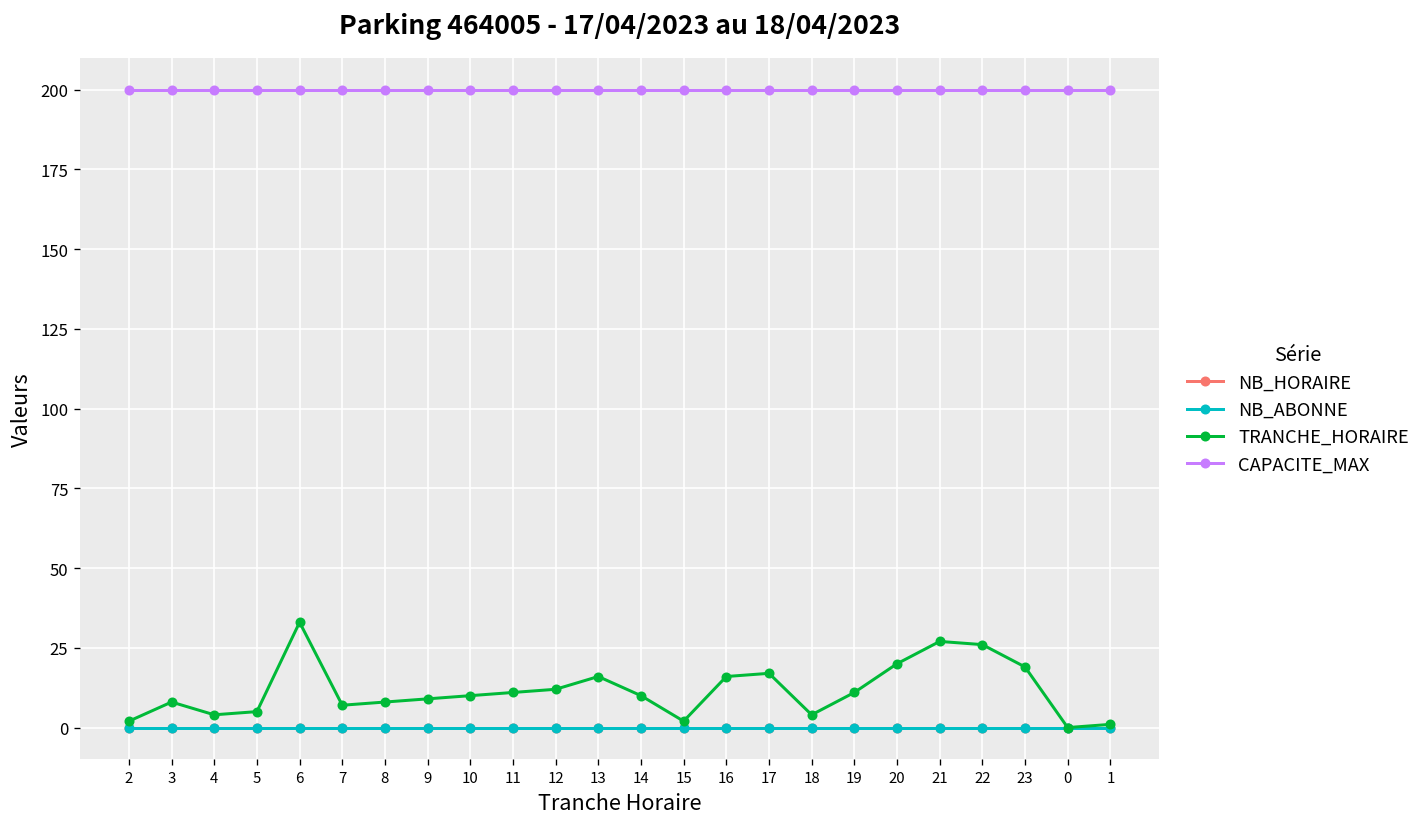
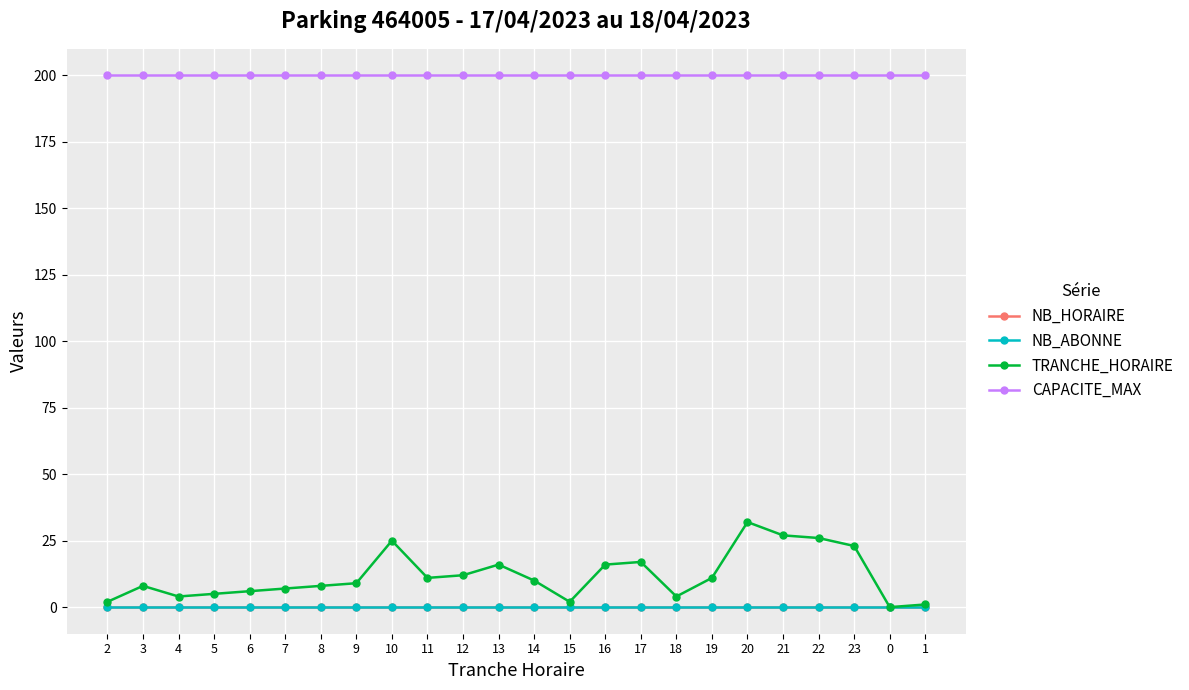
  {
    "NB_ABONNE": {
      "2": 0,
      "3": 0,
      "4": 0,
      "5": 0,
      "6": 0,
      "7": 0,
      "8": 0,
      "9": 0,
      "10": 0,
      "11": 0,
      "12": 0,
      "13": 0,
      "14": 0,
      "15": 0,
      "16": 0,
      "17": 0,
      "18": 0,
      "19": 0,
      "20": 0,
      "21": 0,
      "22": 0,
      "23": 0,
      "1": 0
    },
    "TRANCHE_HORAIRE": {
      "2": 2,
      "3": 8,
      "4": 4,
      "5": 5,
-     "6": 33,
+     "6": 6,
      "7": 7,
      "8": 8,
      "9": 9,
-     "10": 10,
+     "10": 25,
      "11": 11,
      "12": 12,
      "13": 16,
      "14": 10,
      "15": 2,
      "16": 16,
      "17": 17,
      "18": 4,
      "19": 11,
-     "20": 20,
+     "20": 32,
      "21": 27,
      "22": 26,
-     "23": 19,
+     "23": 23,
      "1": 1
    },
    "CAPACITE_MAX": {
      "2": 200,
      "3": 200,
      "4": 200,
      "5": 200,
      "6": 200,
      "7": 200,
      "8": 200,
      "9": 200,
      "10": 200,
      "11": 200,
      "12": 200,
      "13": 200,
      "14": 200,
      "15": 200,
      "16": 200,
      "17": 200,
      "18": 200,
      "19": 200,
      "20": 200,
      "21": 200,
      "22": 200,
      "23": 200,
      "0": 200,
      "1": 200
    }
  }
